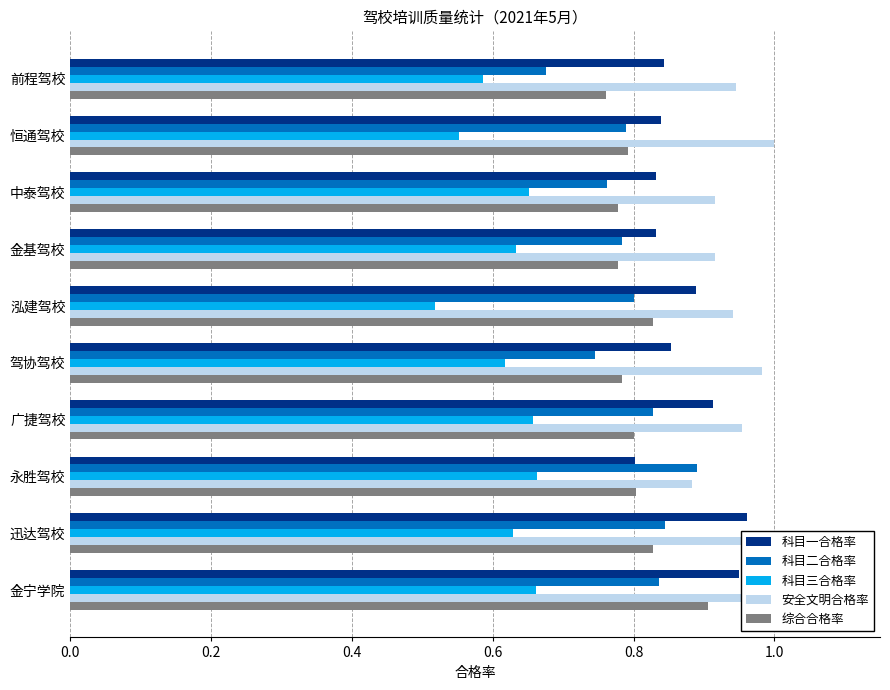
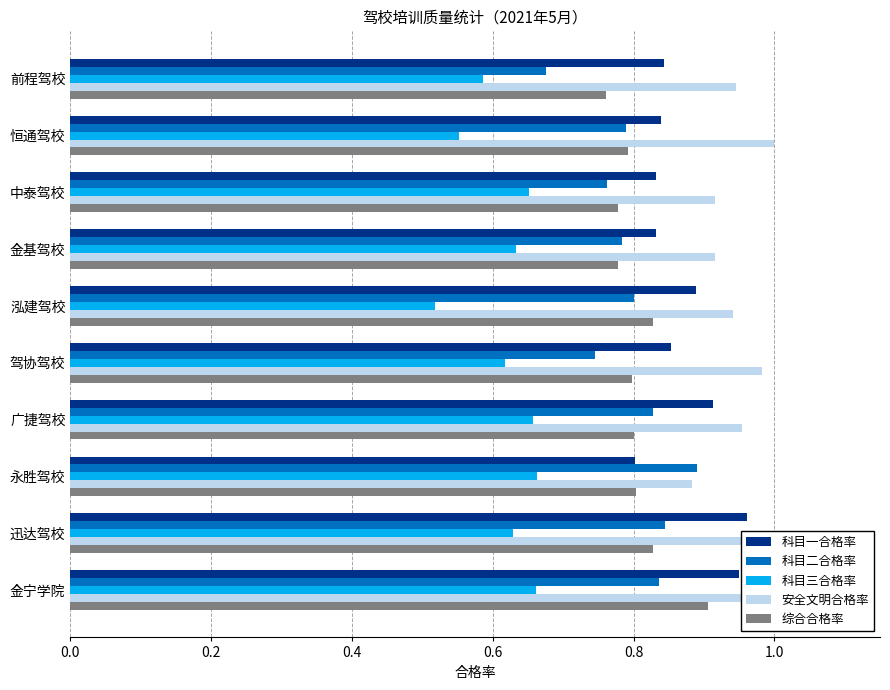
  {
    "科目一合格率": {
      "前程驾校": 0.84,
      "恒通驾校": 0.84,
      "中泰驾校": 0.83,
      "金基驾校": 0.83,
      "泓建驾校": 0.89,
      "驾协驾校": 0.85,
      "广捷驾校": 0.91,
      "永胜驾校": 0.80,
      "迅达驾校": 0.96,
      "金宁学院": 0.95
    },
    "科目二合格率": {
      "前程驾校": 0.68,
      "恒通驾校": 0.79,
      "中泰驾校": 0.76,
      "金基驾校": 0.78,
      "泓建驾校": 0.80,
      "驾协驾校": 0.75,
      "广捷驾校": 0.83,
      "永胜驾校": 0.89,
      "迅达驾校": 0.85,
      "金宁学院": 0.84
    },
    "科目三合格率": {
      "前程驾校": 0.59,
      "恒通驾校": 0.55,
      "中泰驾校": 0.65,
      "金基驾校": 0.63,
      "泓建驾校": 0.52,
      "驾协驾校": 0.62,
      "广捷驾校": 0.66,
      "永胜驾校": 0.66,
      "迅达驾校": 0.63,
      "金宁学院": 0.66
    },
    "安全文明合格率": {
      "前程驾校": 0.95,
      "恒通驾校": 1.00,
      "中泰驾校": 0.92,
      "金基驾校": 0.92,
      "泓建驾校": 0.94,
      "驾协驾校": 0.98,
      "广捷驾校": 0.95,
      "永胜驾校": 0.88
    },
    "综合合格率": {
      "前程驾校": 0.76,
      "恒通驾校": 0.79,
      "中泰驾校": 0.78,
      "金基驾校": 0.78,
      "泓建驾校": 0.83,
-     "驾协驾校": 0.78,
+     "驾协驾校": 0.80,
      "广捷驾校": 0.80,
      "永胜驾校": 0.80,
      "迅达驾校": 0.83,
      "金宁学院": 0.91
    }
  }
